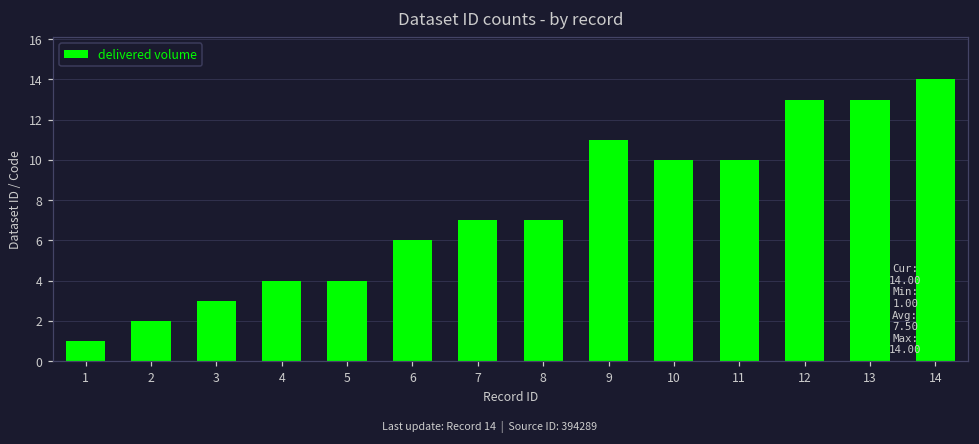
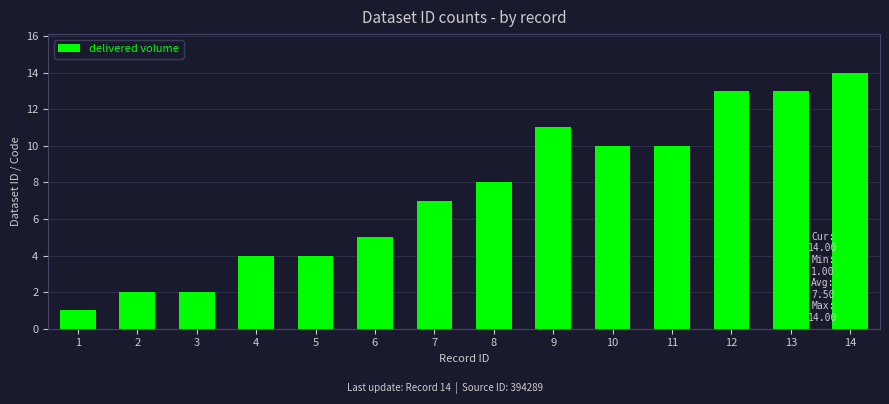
  {
    "1": 1,
    "2": 2,
-   "3": 3,
+   "3": 2,
    "4": 4,
    "5": 4,
-   "6": 6,
+   "6": 5,
    "7": 7,
-   "8": 7,
+   "8": 8,
    "9": 11,
    "10": 10,
    "11": 10,
    "12": 13,
    "13": 13,
    "14": 14
  }
